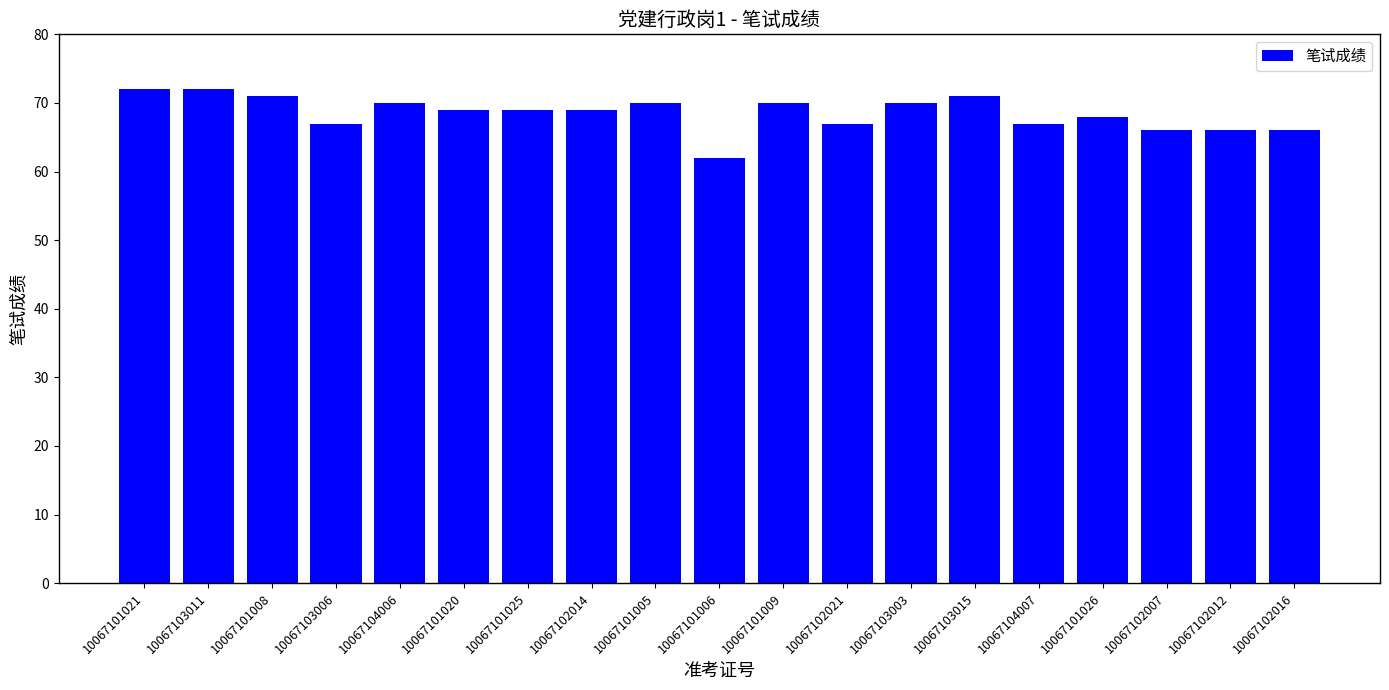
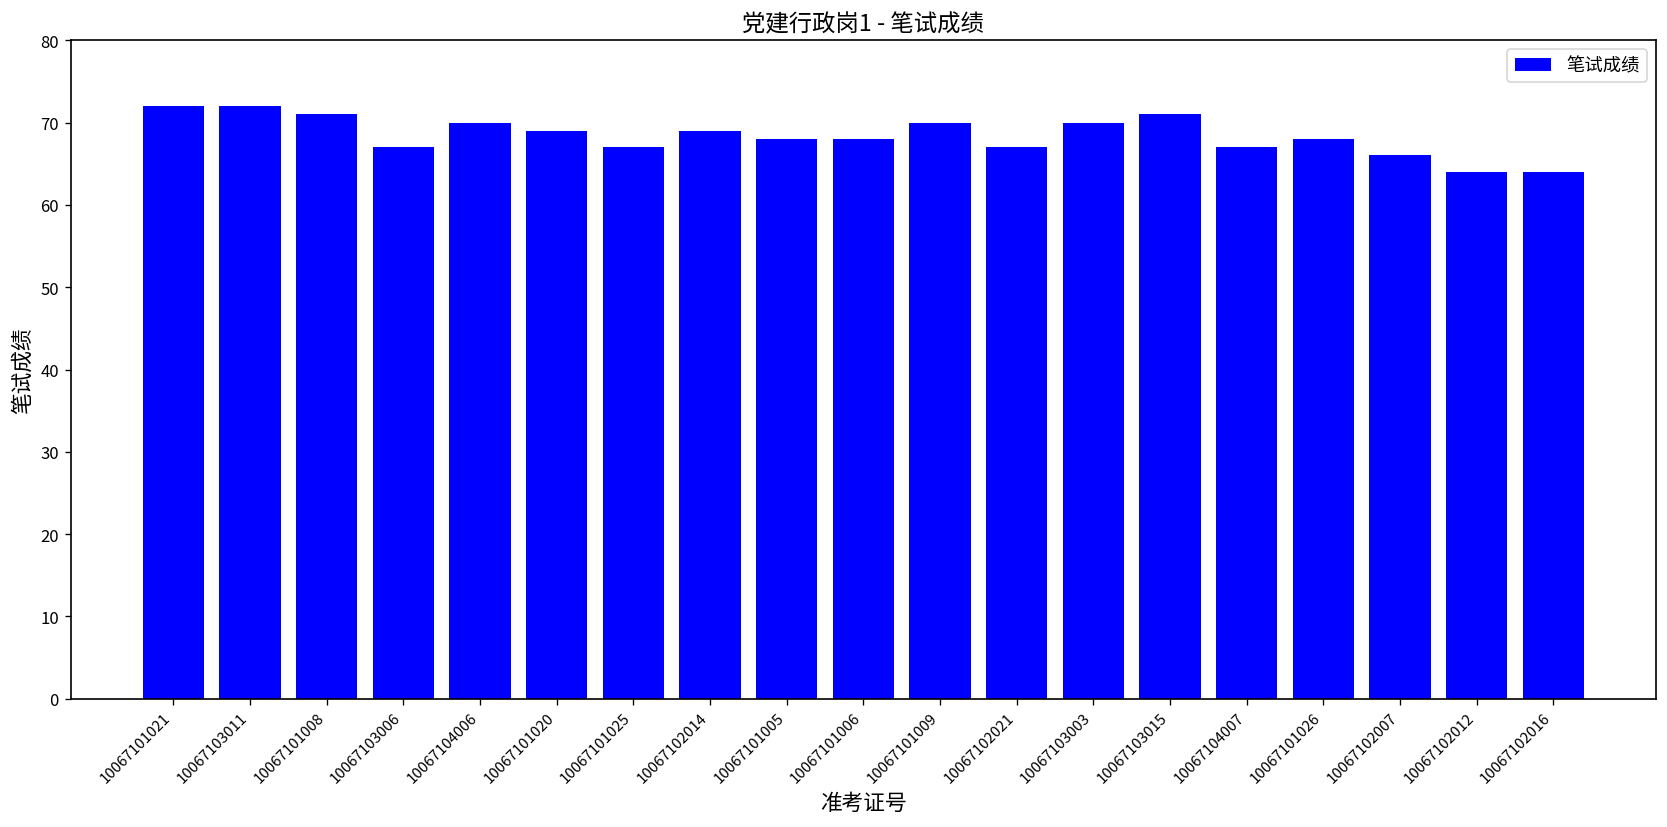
  {
    "10067101021": 72,
    "10067103011": 72,
    "10067101008": 71,
    "10067103006": 67,
    "10067104006": 70,
    "10067101020": 69,
-   "10067101025": 69,
+   "10067101025": 67,
    "10067102014": 69,
-   "10067101005": 70,
-   "10067101006": 62,
+   "10067101005": 68,
+   "10067101006": 68,
    "10067101009": 70,
    "10067102021": 67,
    "10067103003": 70,
    "10067103015": 71,
    "10067104007": 67,
    "10067101026": 68,
    "10067102007": 66,
-   "10067102012": 66,
-   "10067102016": 66
+   "10067102012": 64,
+   "10067102016": 64
  }
